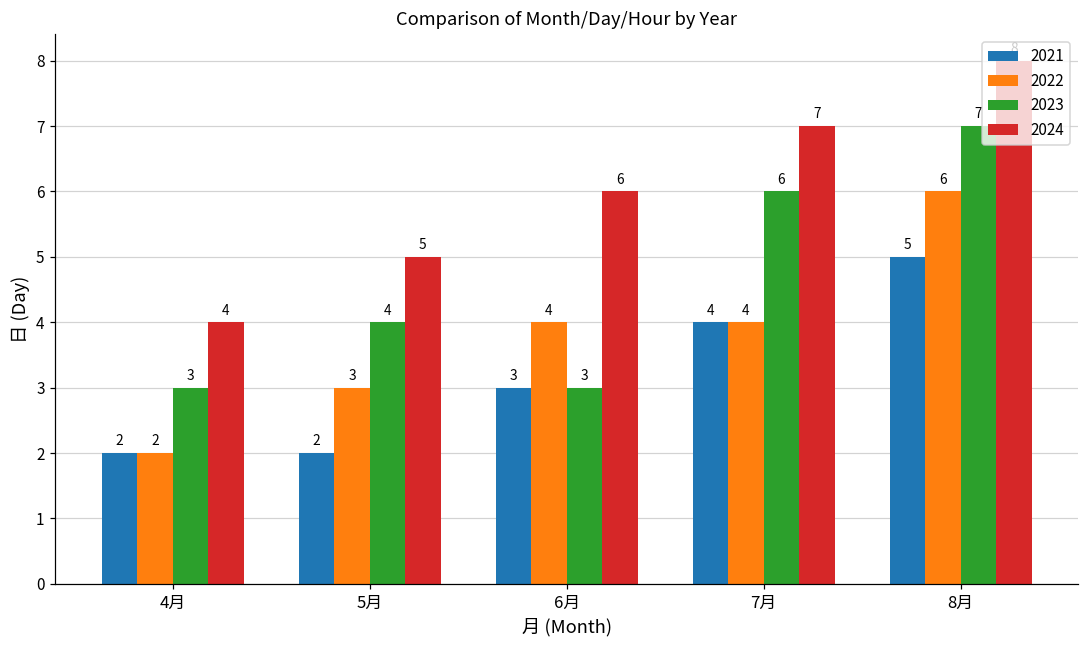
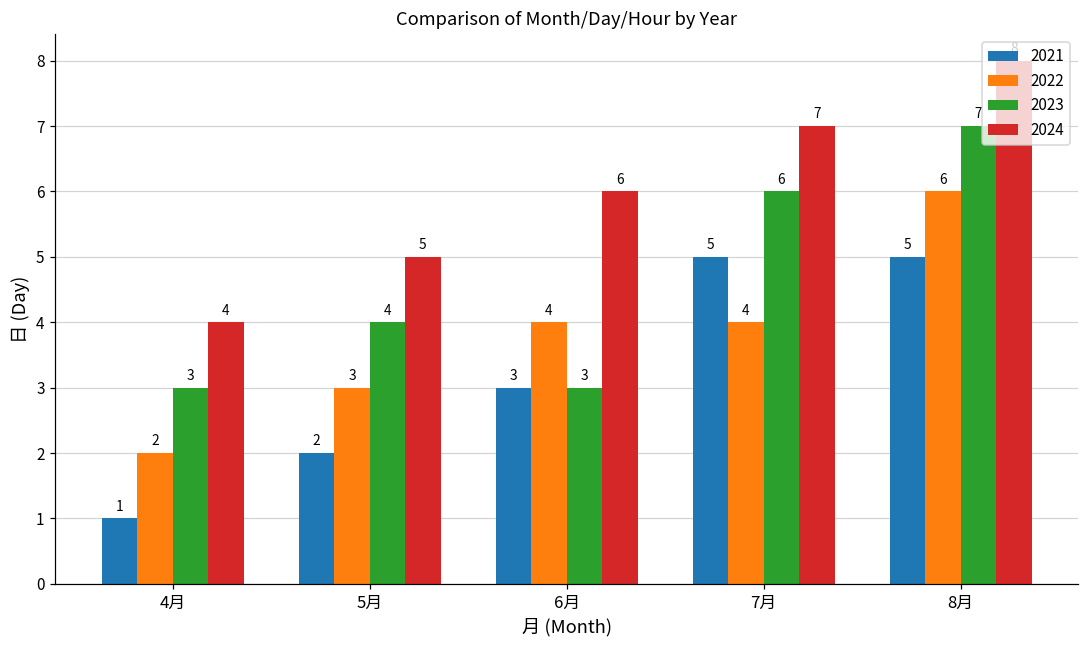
  {
    "2021": {
-     "4月": 2,
+     "4月": 1,
      "5月": 2,
      "6月": 3,
-     "7月": 4,
+     "7月": 5,
      "8月": 5
    },
    "2022": {
      "4月": 2,
      "5月": 3,
      "6月": 4,
      "7月": 4,
      "8月": 6
    },
    "2023": {
      "4月": 3,
      "5月": 4,
      "6月": 3,
      "7月": 6
    },
    "2024": {
      "4月": 4,
      "5月": 5,
      "6月": 6,
      "7月": 7
    }
  }
